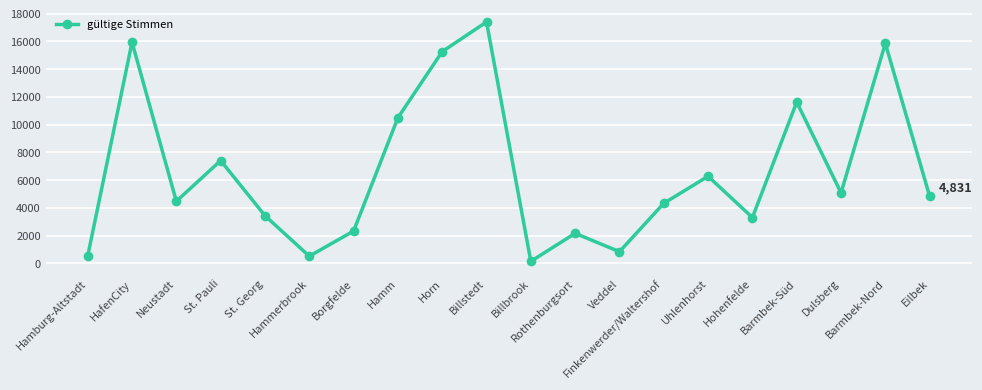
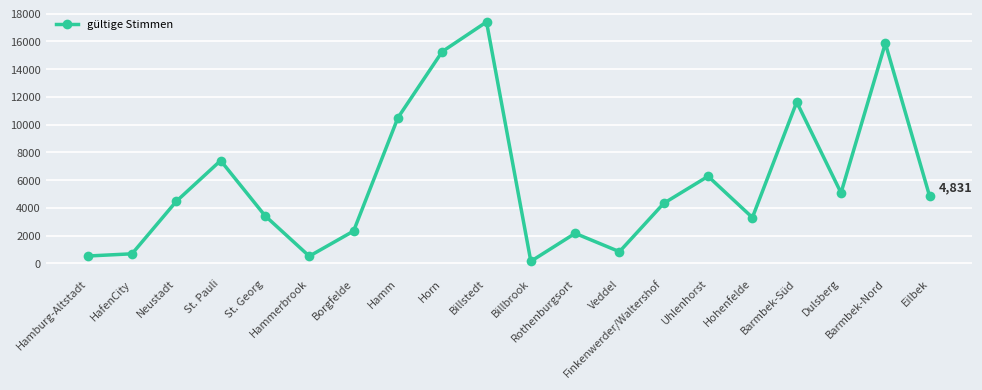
  {
    "Hamburg-Altstadt": 500,
-   "HafenCity": 15900,
+   "HafenCity": 700,
    "Neustadt": 4500,
    "St. Pauli": 7400,
    "St. Georg": 3400,
    "Hammerbrook": 500,
    "Borgfelde": 2300,
    "Hamm": 10500,
    "Horn": 15300,
    "Billstedt": 17400,
    "Billbrook": 100,
    "Rothenburgsort": 2200,
    "Veddel": 800,
    "Finkenwerder/Waltershof": 4300,
    "Uhlenhorst": 6300,
    "Hohenfelde": 3300,
    "Barmbek-Süd": 11600,
    "Dulsberg": 5100,
    "Barmbek-Nord": 15900
  }
